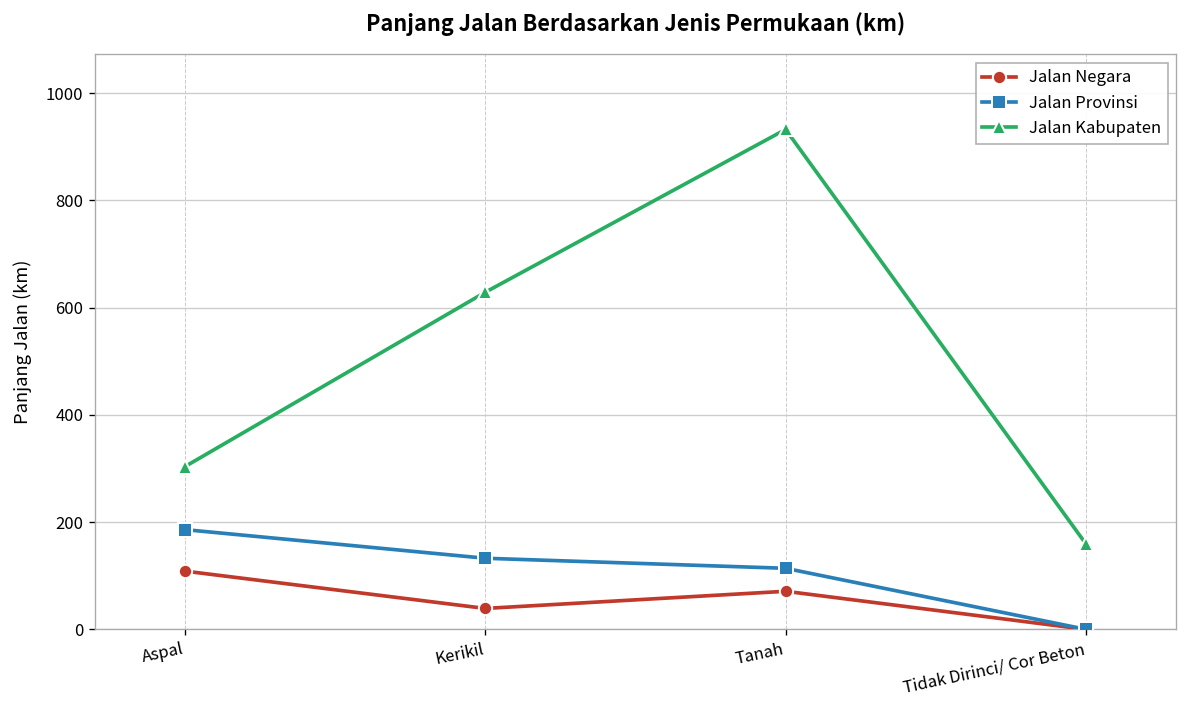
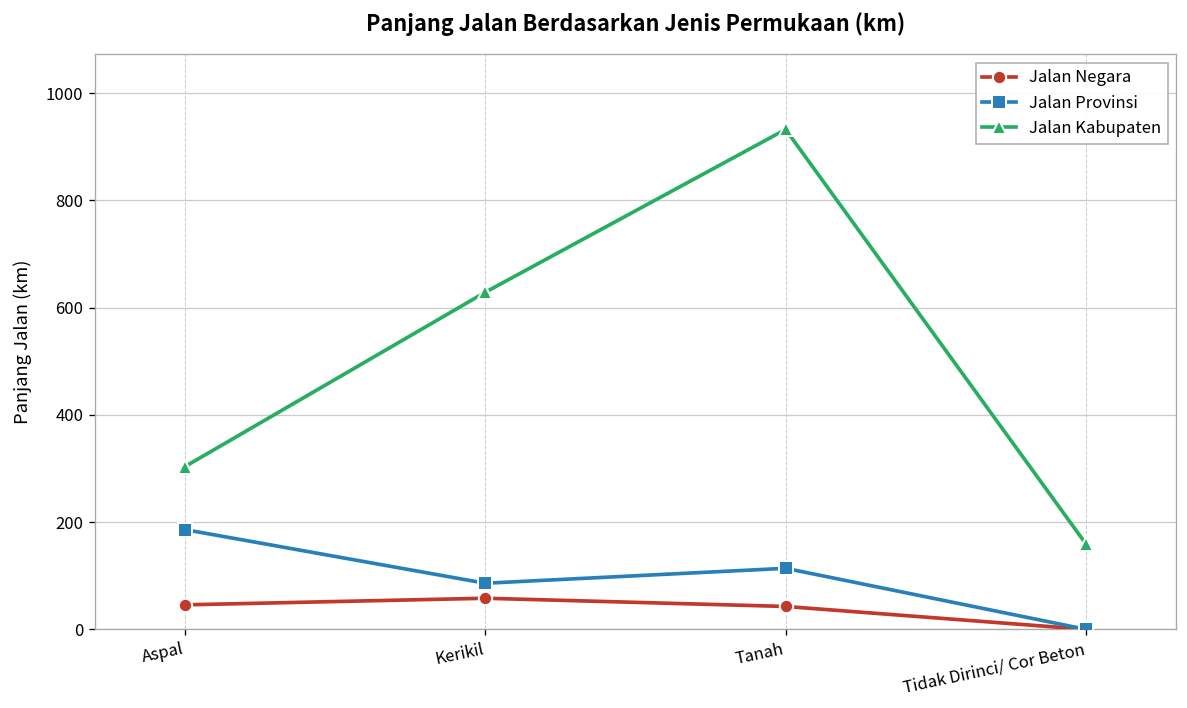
  {
    "Jalan Negara": {
-     "Aspal": 110,
-     "Kerikil": 40,
-     "Tanah": 70
+     "Aspal": 50,
+     "Kerikil": 60,
+     "Tanah": 40
    },
    "Jalan Provinsi": {
      "Aspal": 190,
-     "Kerikil": 130,
+     "Kerikil": 90,
      "Tanah": 110
    },
    "Jalan Kabupaten": {
      "Aspal": 300,
      "Kerikil": 630,
      "Tanah": 930,
      "Tidak Dirinci/ Cor Beton": 160
    }
  }
